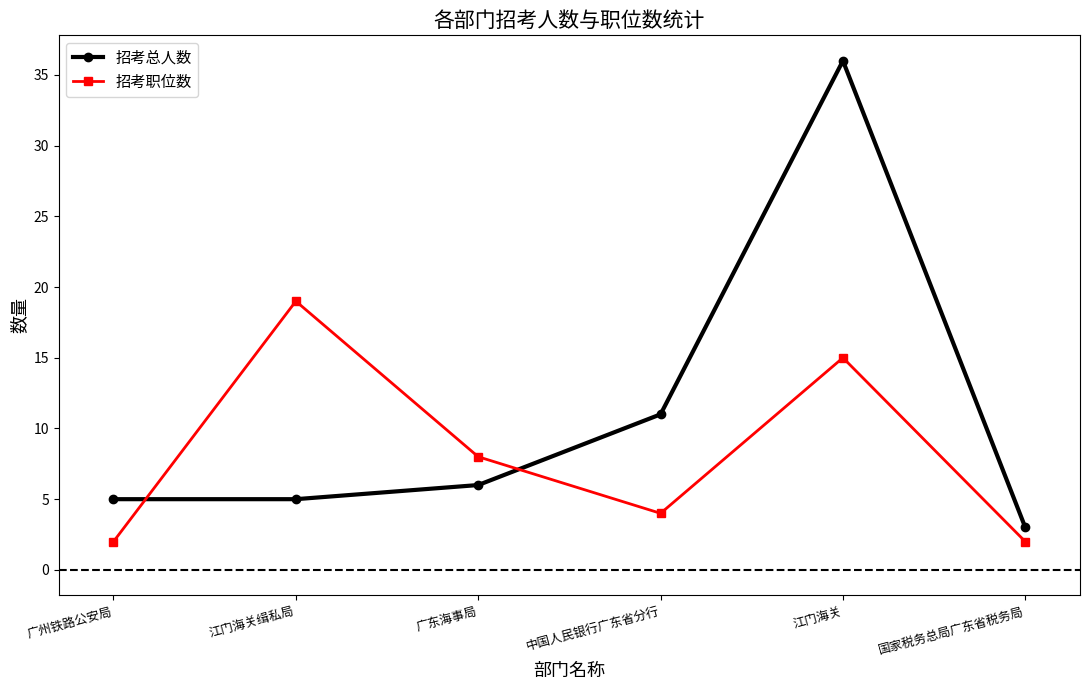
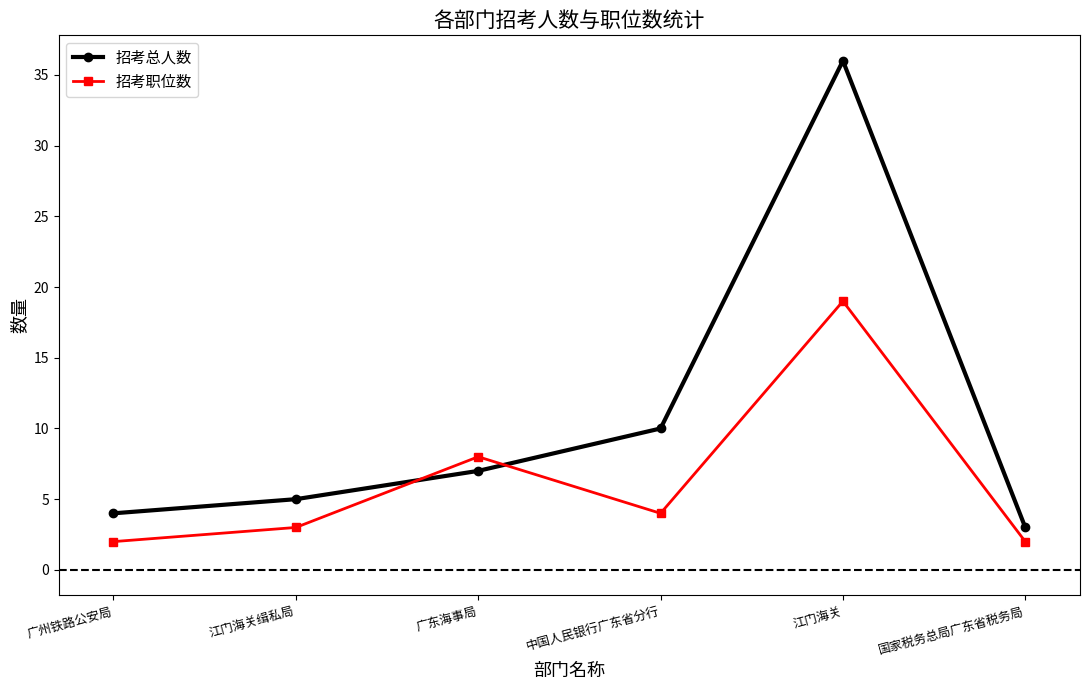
  {
    "招考总人数": {
-     "广州铁路公安局": 5,
+     "广州铁路公安局": 4,
      "江门海关缉私局": 5,
-     "广东海事局": 6,
-     "中国人民银行广东省分行": 11,
+     "广东海事局": 7,
+     "中国人民银行广东省分行": 10,
      "江门海关": 36,
      "国家税务总局广东省税务局": 3
    },
    "招考职位数": {
      "广州铁路公安局": 2,
-     "江门海关缉私局": 19,
+     "江门海关缉私局": 3,
      "广东海事局": 8,
      "中国人民银行广东省分行": 4,
-     "江门海关": 15,
+     "江门海关": 19,
      "国家税务总局广东省税务局": 2
    }
  }
